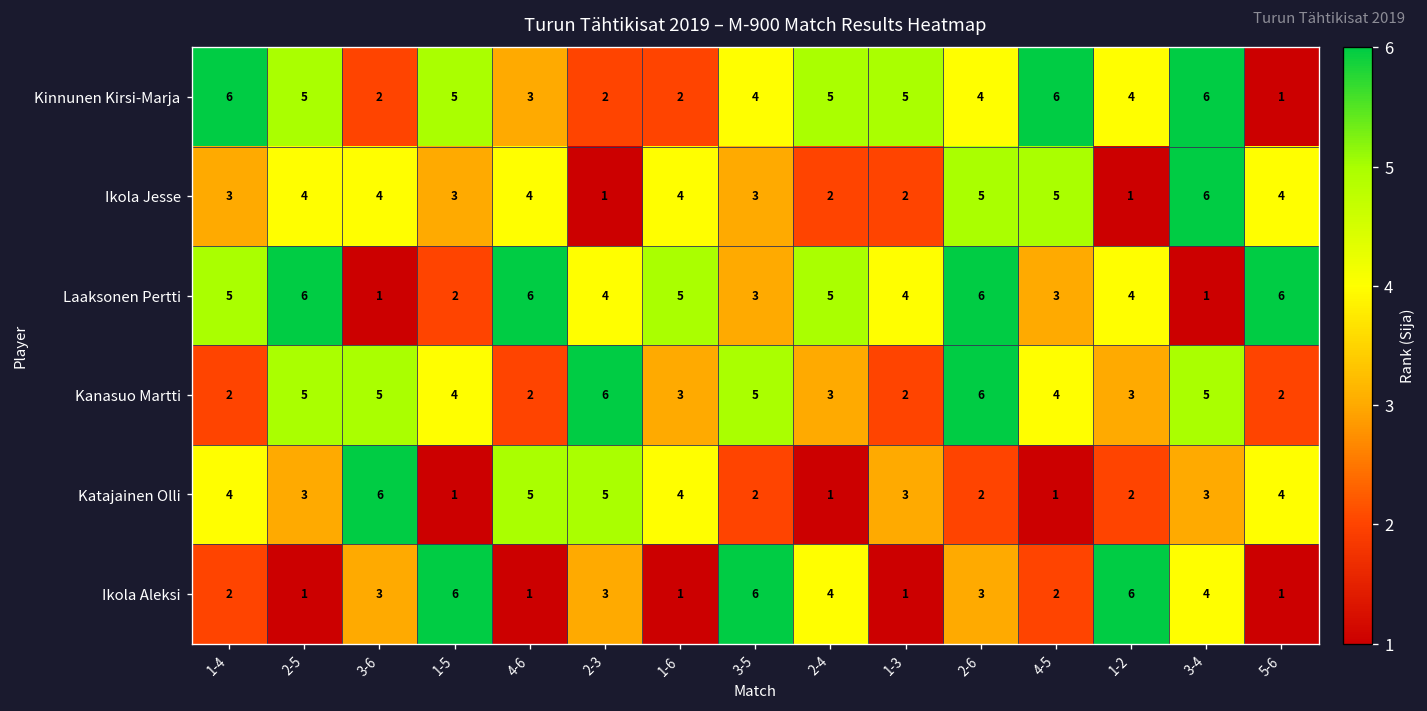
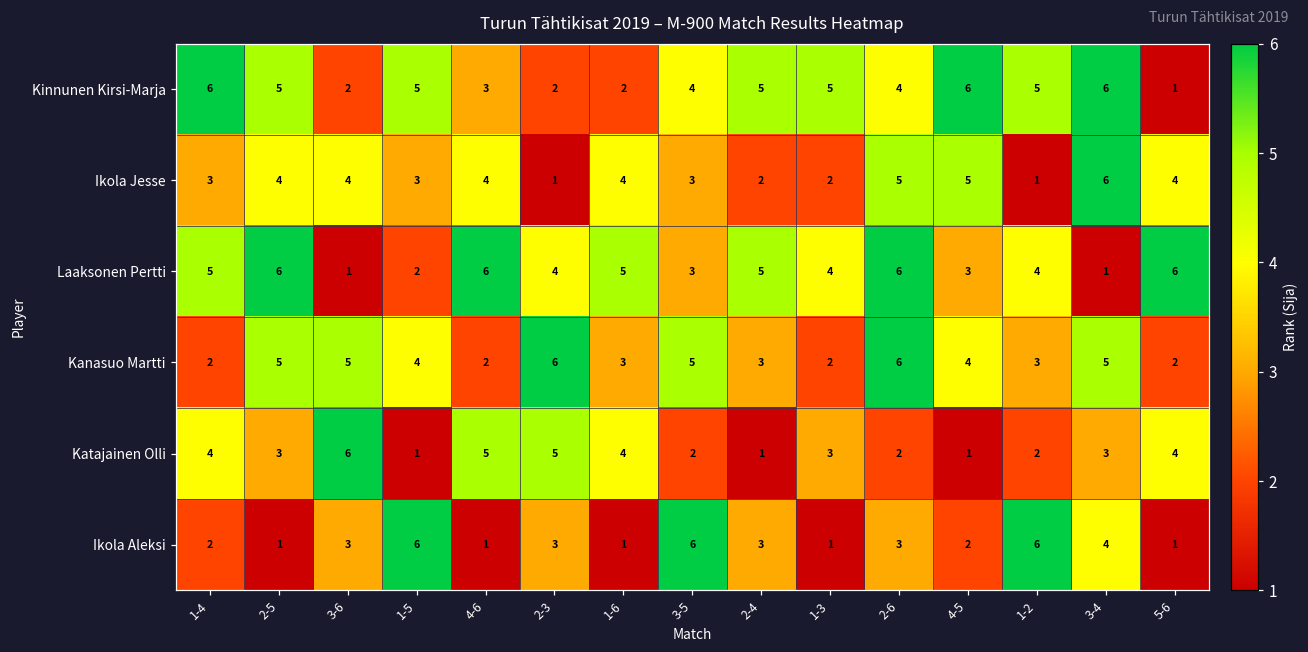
  {
    "Kinnunen Kirsi-Marja": {
      "1-4": 6,
      "2-5": 5,
      "3-6": 2,
      "1-5": 5,
      "4-6": 3,
      "2-3": 2,
      "1-6": 2,
      "3-5": 4,
      "2-4": 5,
      "1-3": 5,
      "2-6": 4,
      "4-5": 6,
-     "1-2": 4,
+     "1-2": 5,
      "3-4": 6,
      "5-6": 1
    },
    "Ikola Jesse": {
      "1-4": 3,
      "2-5": 4,
      "3-6": 4,
      "1-5": 3,
      "4-6": 4,
      "2-3": 1,
      "1-6": 4,
      "3-5": 3,
      "2-4": 2,
      "1-3": 2,
      "2-6": 5,
      "4-5": 5,
      "1-2": 1,
      "3-4": 6,
      "5-6": 4
    },
    "Laaksonen Pertti": {
      "1-4": 5,
      "2-5": 6,
      "3-6": 1,
      "1-5": 2,
      "4-6": 6,
      "2-3": 4,
      "1-6": 5,
      "3-5": 3,
      "2-4": 5,
      "1-3": 4,
      "2-6": 6,
      "4-5": 3,
      "1-2": 4,
      "3-4": 1,
      "5-6": 6
    },
    "Kanasuo Martti": {
      "1-4": 2,
      "2-5": 5,
      "3-6": 5,
      "1-5": 4,
      "4-6": 2,
      "2-3": 6,
      "1-6": 3,
      "3-5": 5,
      "2-4": 3,
      "1-3": 2,
      "2-6": 6,
      "4-5": 4,
      "1-2": 3,
      "3-4": 5,
      "5-6": 2
    },
    "Katajainen Olli": {
      "1-4": 4,
      "2-5": 3,
      "3-6": 6,
      "1-5": 1,
      "4-6": 5,
      "2-3": 5,
      "1-6": 4,
      "3-5": 2,
      "2-4": 1,
      "1-3": 3,
      "2-6": 2,
      "4-5": 1,
      "1-2": 2,
      "3-4": 3,
      "5-6": 4
    },
    "Ikola Aleksi": {
      "1-4": 2,
      "2-5": 1,
      "3-6": 3,
      "1-5": 6,
      "4-6": 1,
      "2-3": 3,
      "1-6": 1,
      "3-5": 6,
-     "2-4": 4,
+     "2-4": 3,
      "1-3": 1,
      "2-6": 3,
      "4-5": 2,
      "1-2": 6,
      "3-4": 4,
      "5-6": 1
    }
  }
